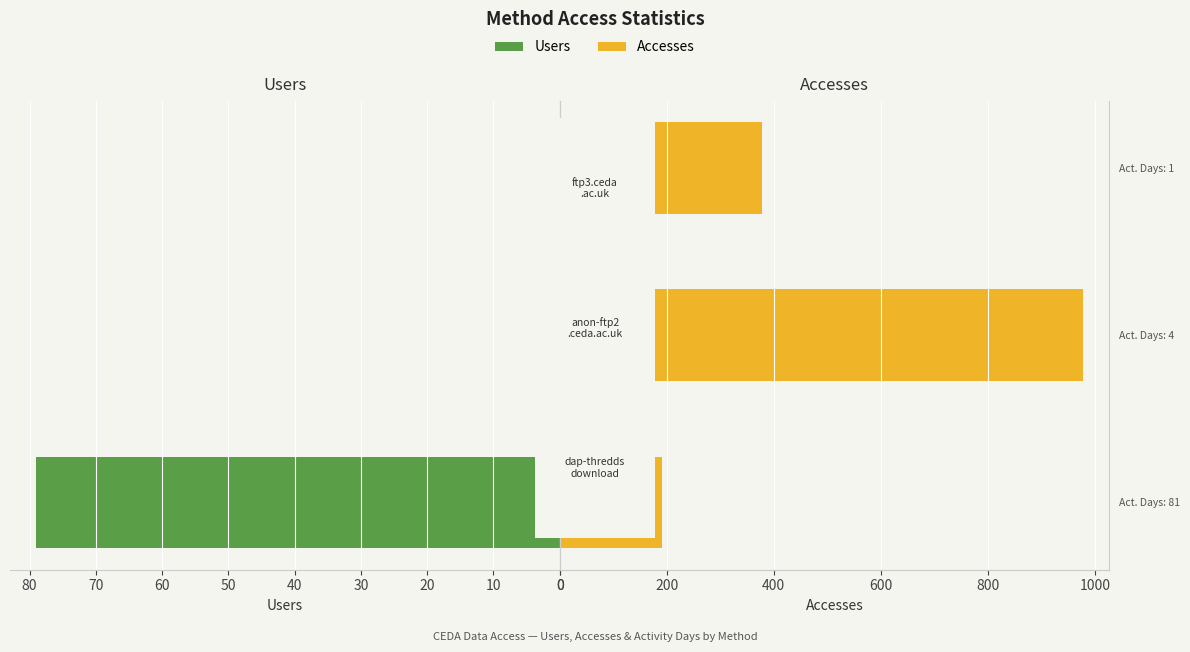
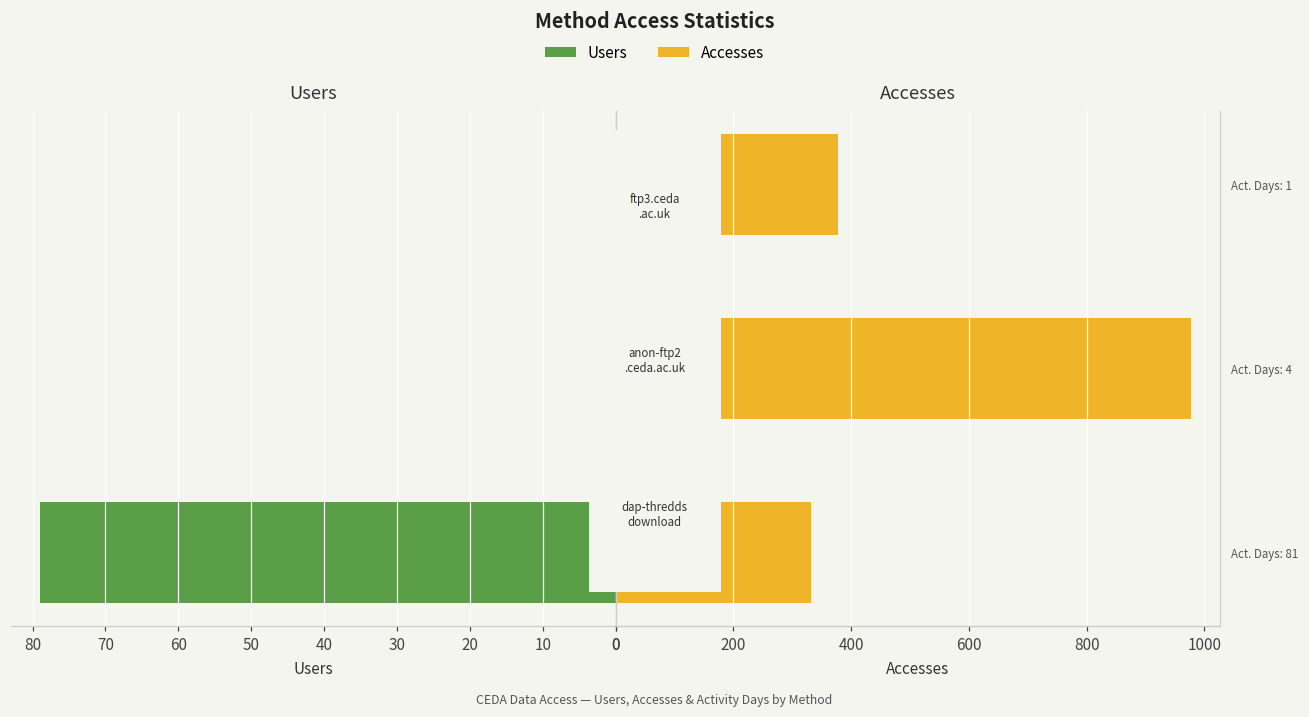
  {
    "Accesses": {
      "Act. Days: 1": 380,
      "Act. Days: 4": 980,
-     "Act. Days: 81": 190
+     "Act. Days: 81": 330
    }
  }
